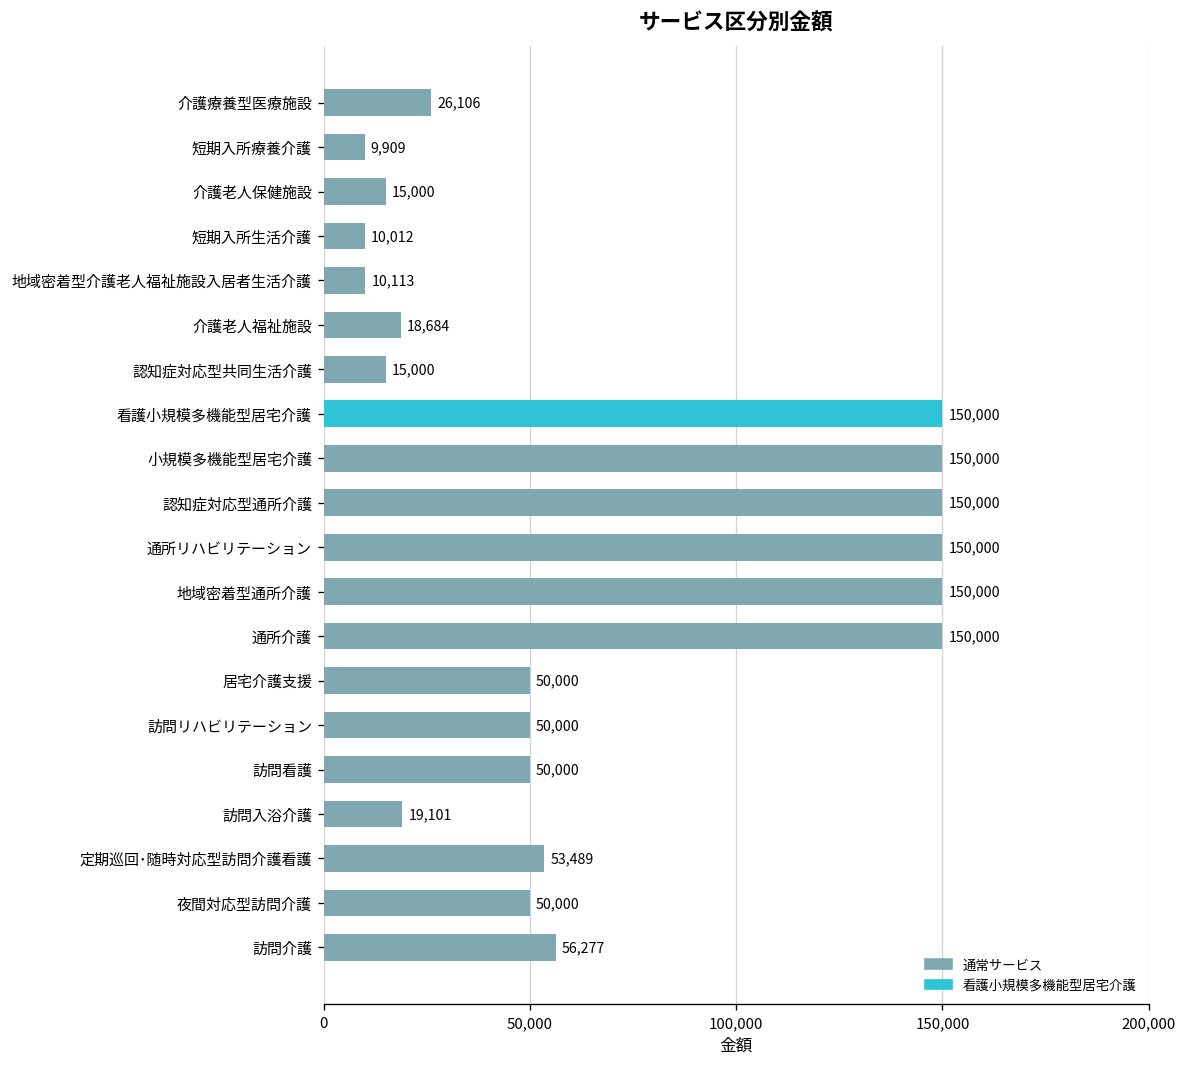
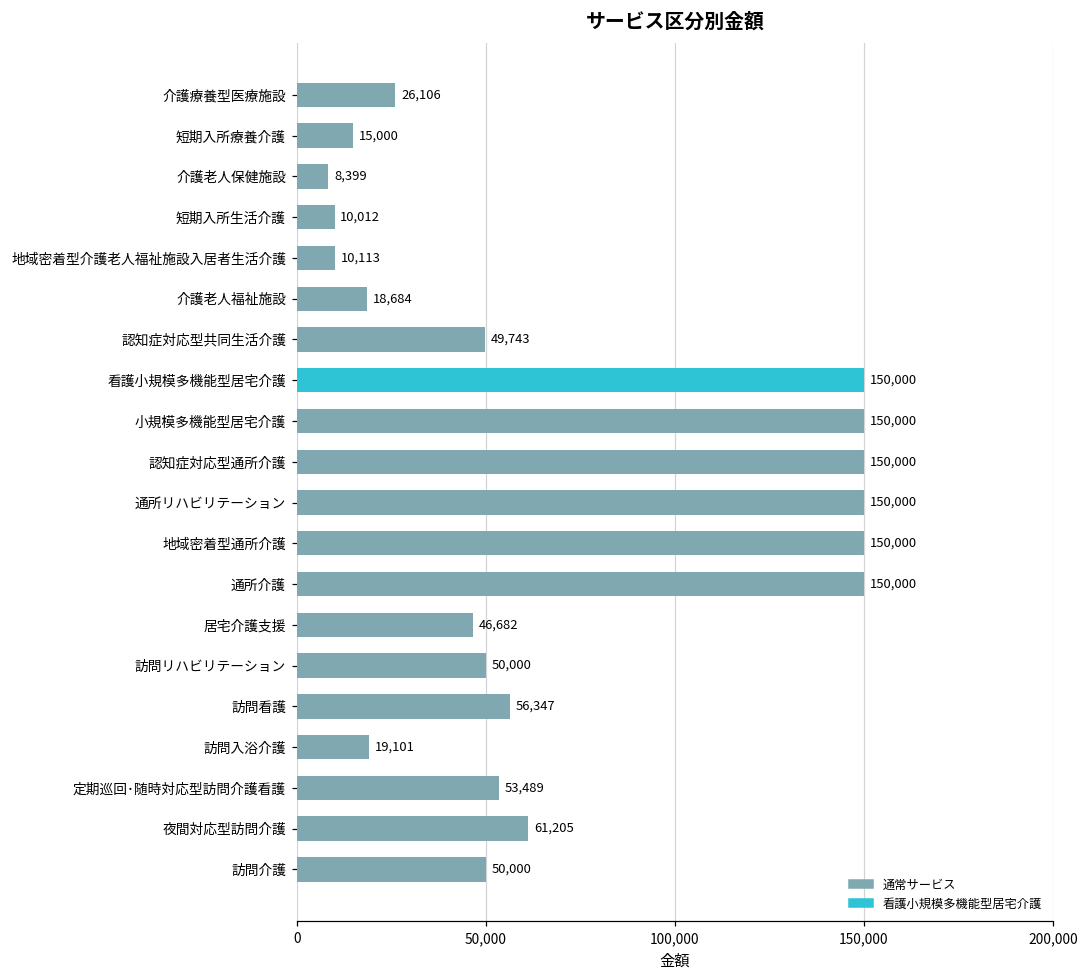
  {
    "介護療養型医療施設": "26,106",
-   "短期入所療養介護": "9,909",
-   "介護老人保健施設": "15,000",
+   "短期入所療養介護": "15,000",
+   "介護老人保健施設": "8,399",
    "短期入所生活介護": "10,012",
    "地域密着型介護老人福祉施設入居者生活介護": "10,113",
    "介護老人福祉施設": "18,684",
-   "認知症対応型共同生活介護": "15,000",
+   "認知症対応型共同生活介護": "49,743",
    "看護小規模多機能型居宅介護": "150,000",
    "小規模多機能型居宅介護": "150,000",
    "認知症対応型通所介護": "150,000",
    "通所リハビリテーション": "150,000",
    "地域密着型通所介護": "150,000",
    "通所介護": "150,000",
-   "居宅介護支援": "50,000",
+   "居宅介護支援": "46,682",
    "訪問リハビリテーション": "50,000",
-   "訪問看護": "50,000",
+   "訪問看護": "56,347",
    "訪問入浴介護": "19,101",
    "定期巡回･随時対応型訪問介護看護": "53,489",
-   "夜間対応型訪問介護": "50,000",
-   "訪問介護": "56,277"
+   "夜間対応型訪問介護": "61,205",
+   "訪問介護": "50,000"
  }
